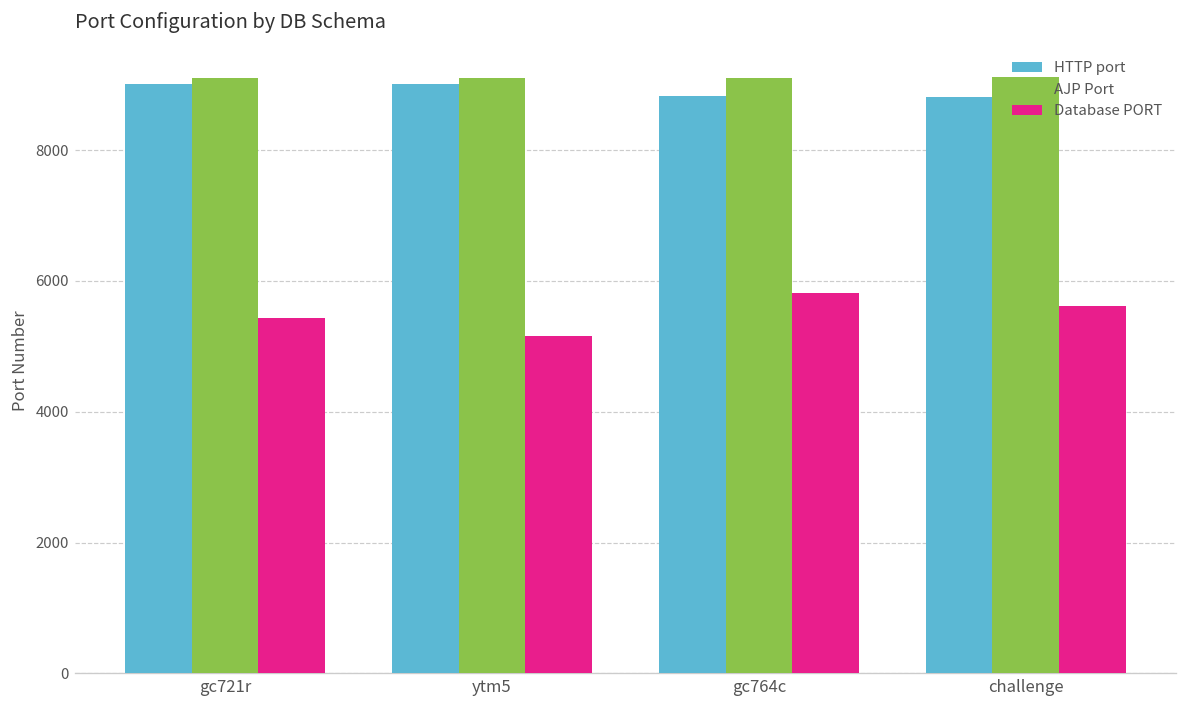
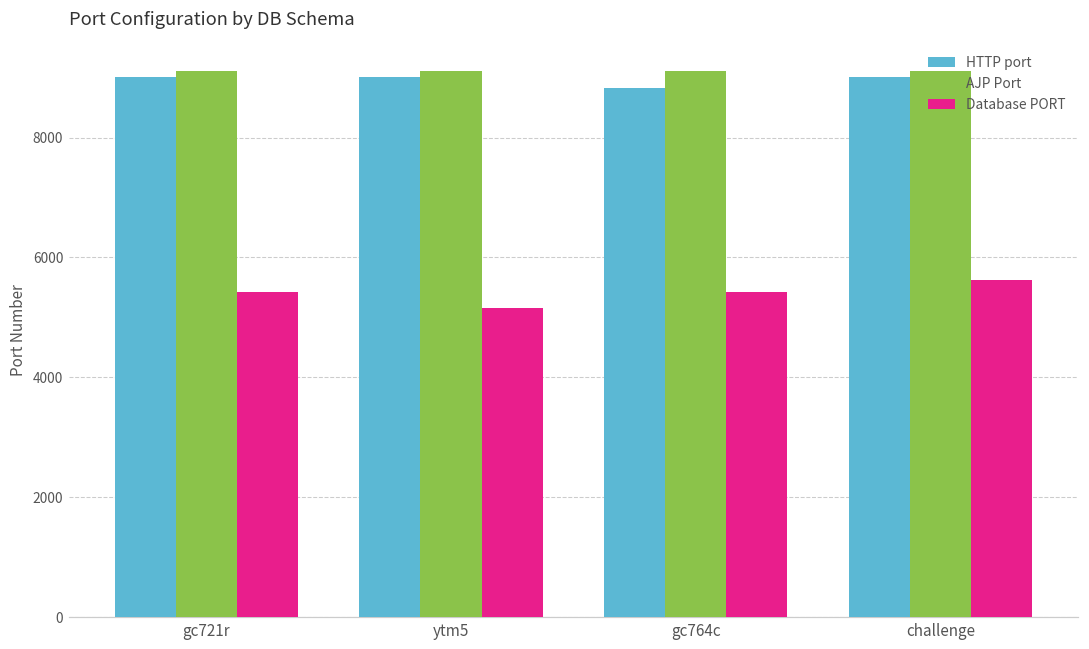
  {
    "HTTP port": {
      "gc721r": 9000,
      "ytm5": 9000,
      "gc764c": 8800,
-     "challenge": 8800
+     "challenge": 9000
    },
    "AJP Port": {
      "gc721r": 9100,
      "ytm5": 9100,
      "gc764c": 9100,
      "challenge": 9100
    },
    "Database PORT": {
      "gc721r": 5400,
      "ytm5": 5200,
-     "gc764c": 5800,
+     "gc764c": 5400,
      "challenge": 5600
    }
  }
